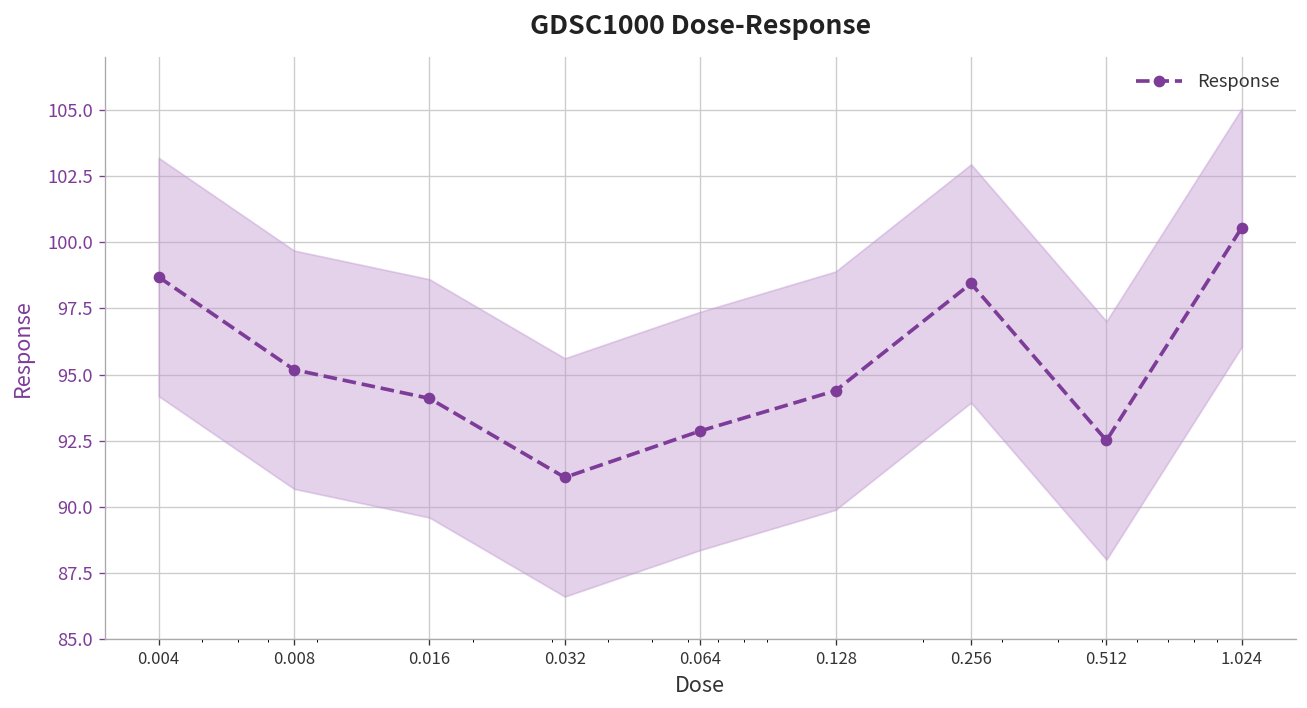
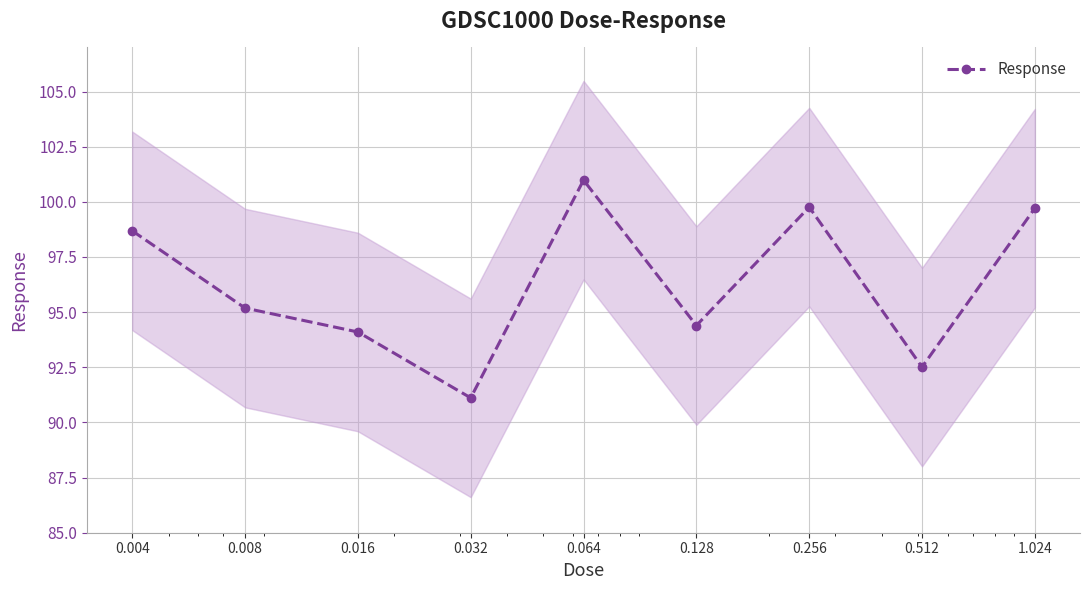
  {
    "Response": {
      "0.004": 98.7,
      "0.008": 95.2,
      "0.016": 94.1,
      "0.032": 91.1,
-     "0.064": 92.9,
+     "0.064": 101.0,
      "0.128": 94.4,
-     "0.256": 98.4,
+     "0.256": 99.8,
      "0.512": 92.5,
-     "1.024": 100.6
+     "1.024": 99.7
    }
  }
